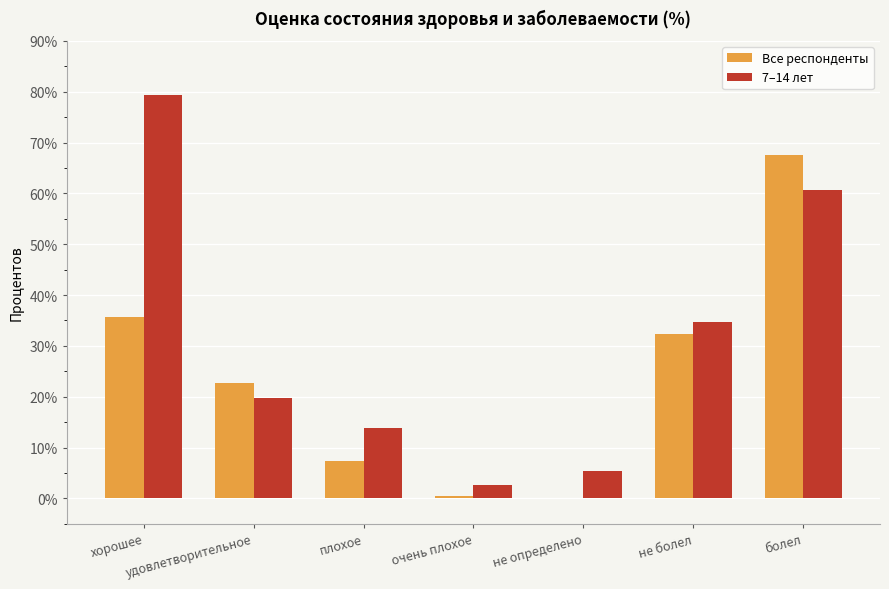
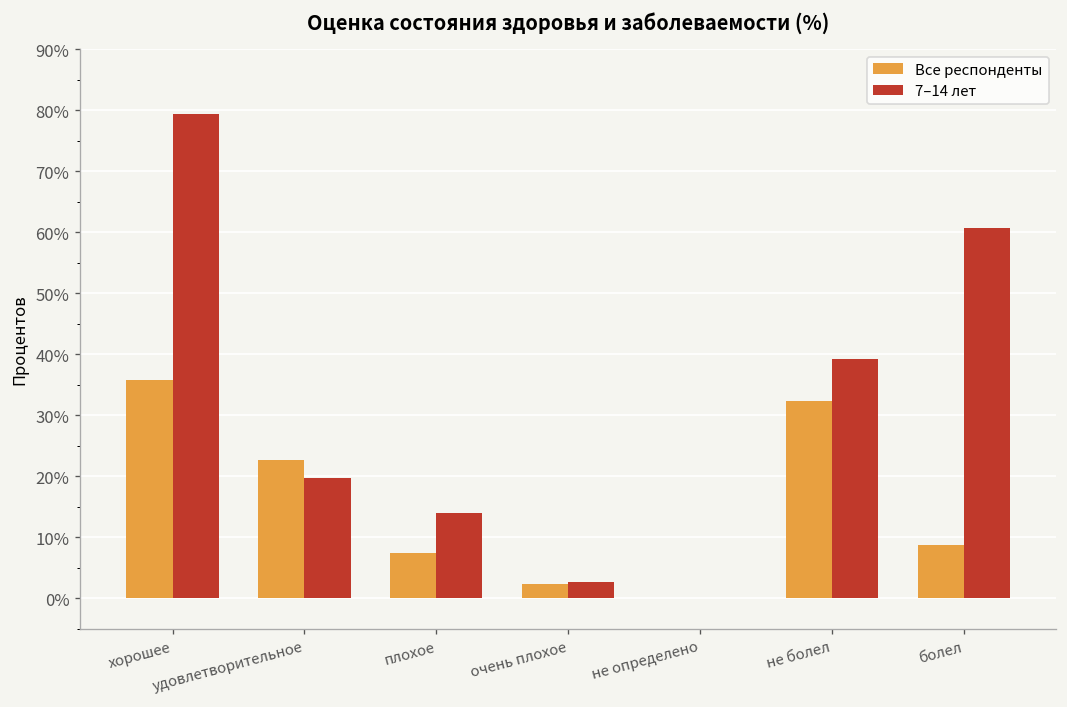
  {
    "Все респонденты": {
      "хорошее": "36%",
      "удовлетворительное": "23%",
      "плохое": "7%",
-     "очень плохое": "1%",
+     "очень плохое": "2%",
      "не определено": "0%",
      "не болел": "32%",
-     "болел": "68%"
+     "болел": "9%"
    },
    "7–14 лет": {
      "хорошее": "79%",
      "удовлетворительное": "20%",
      "плохое": "14%",
      "очень плохое": "3%",
-     "не определено": "5%",
-     "не болел": "35%",
+     "не определено": "0%",
+     "не болел": "39%",
      "болел": "61%"
    }
  }
